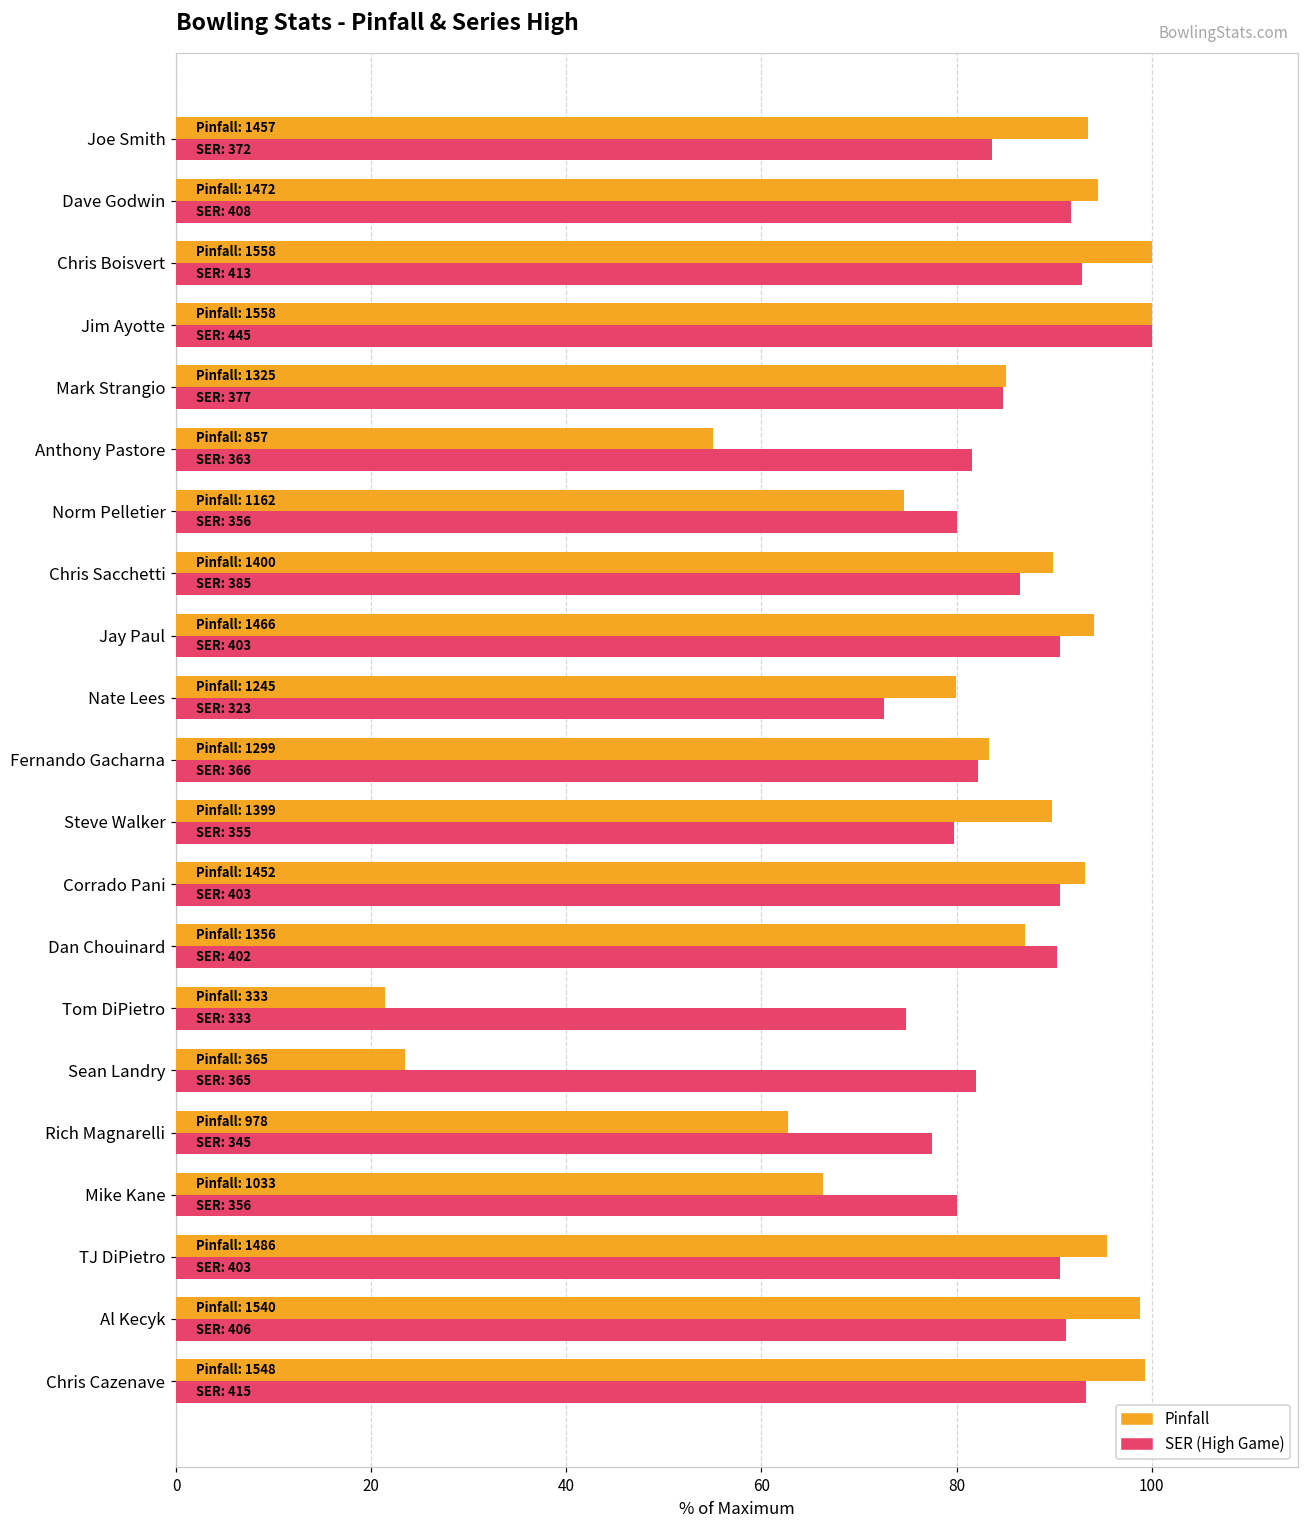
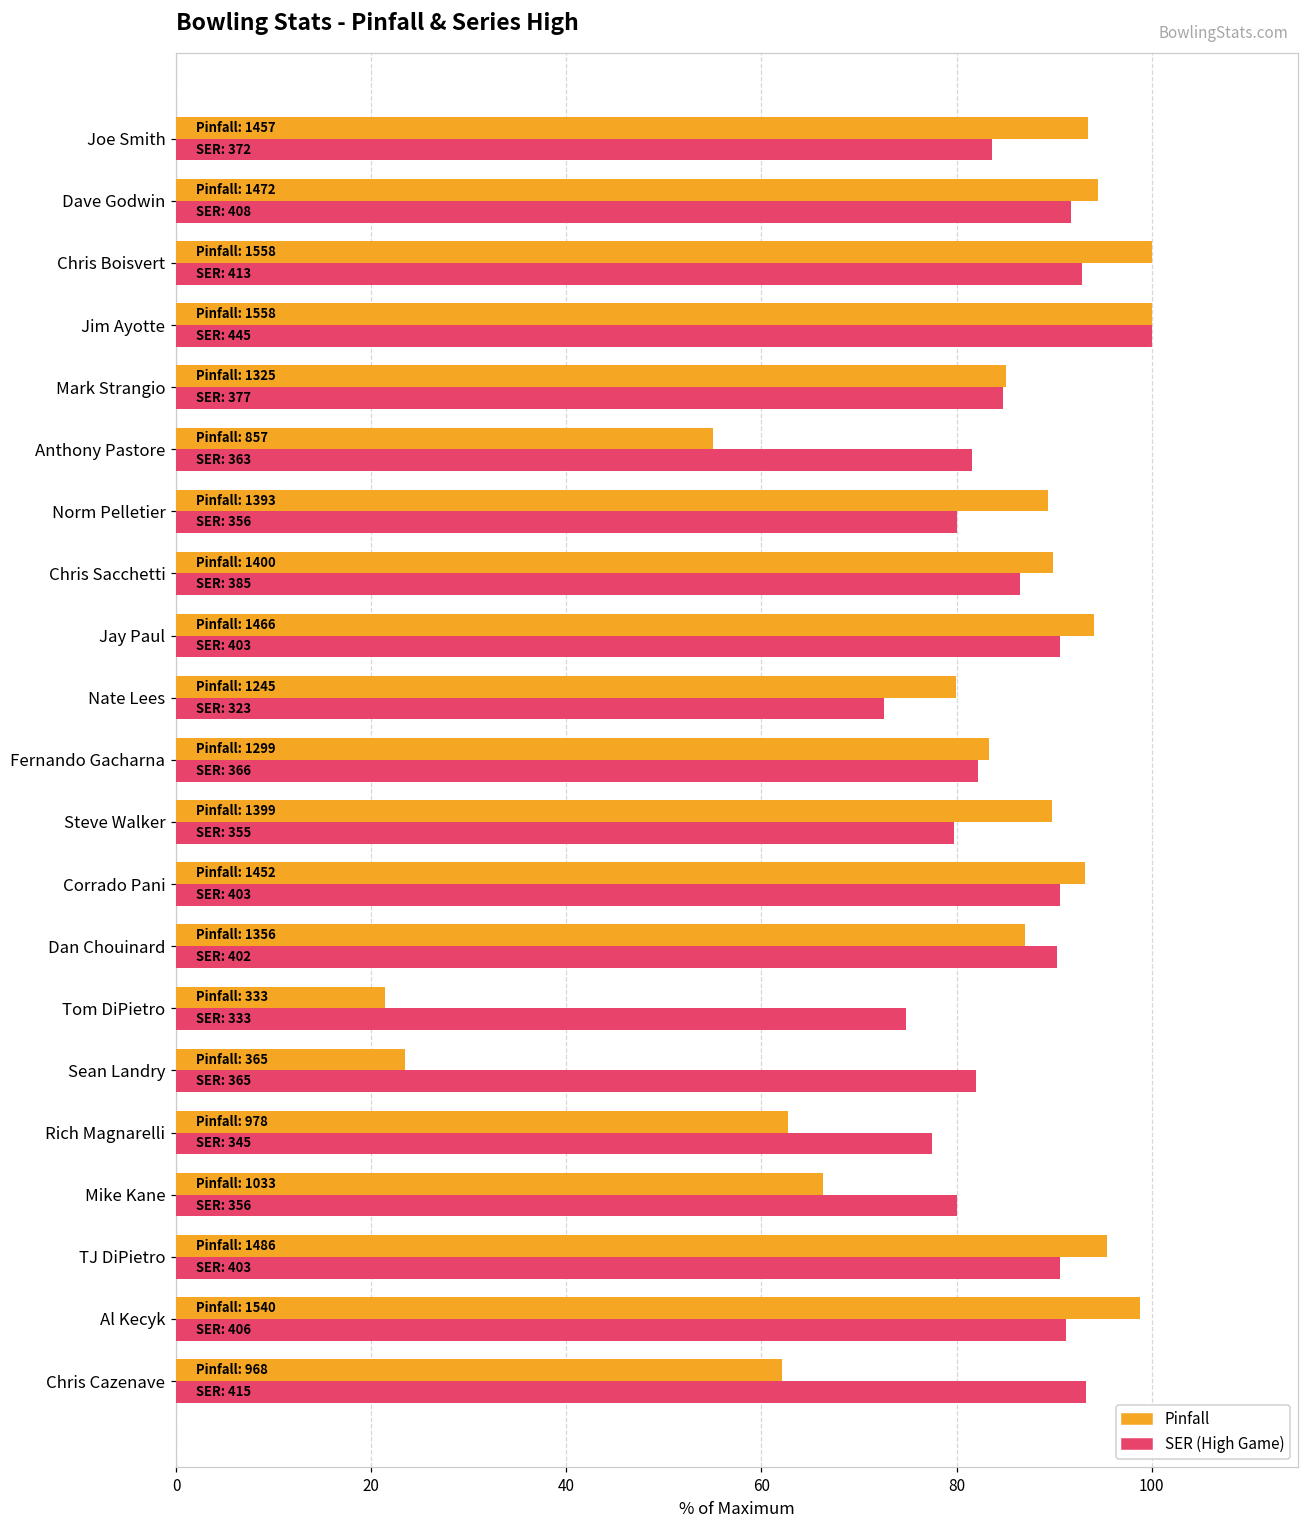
  {
    "Pinfall": {
-     "Norm Pelletier": 1162,
-     "Chris Cazenave": 1548
+     "Norm Pelletier": 1393,
+     "Chris Cazenave": 968
    }
  }
